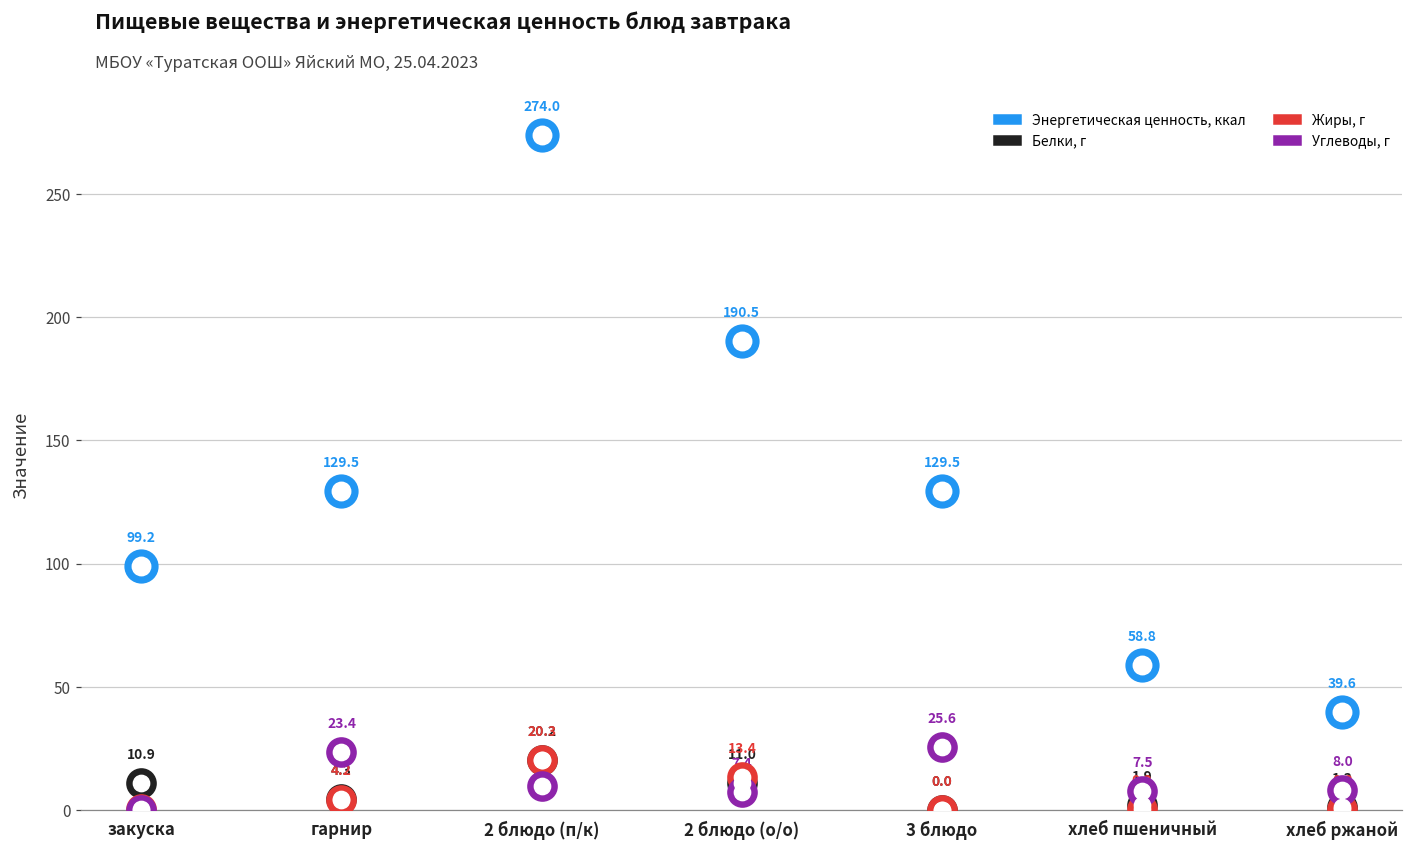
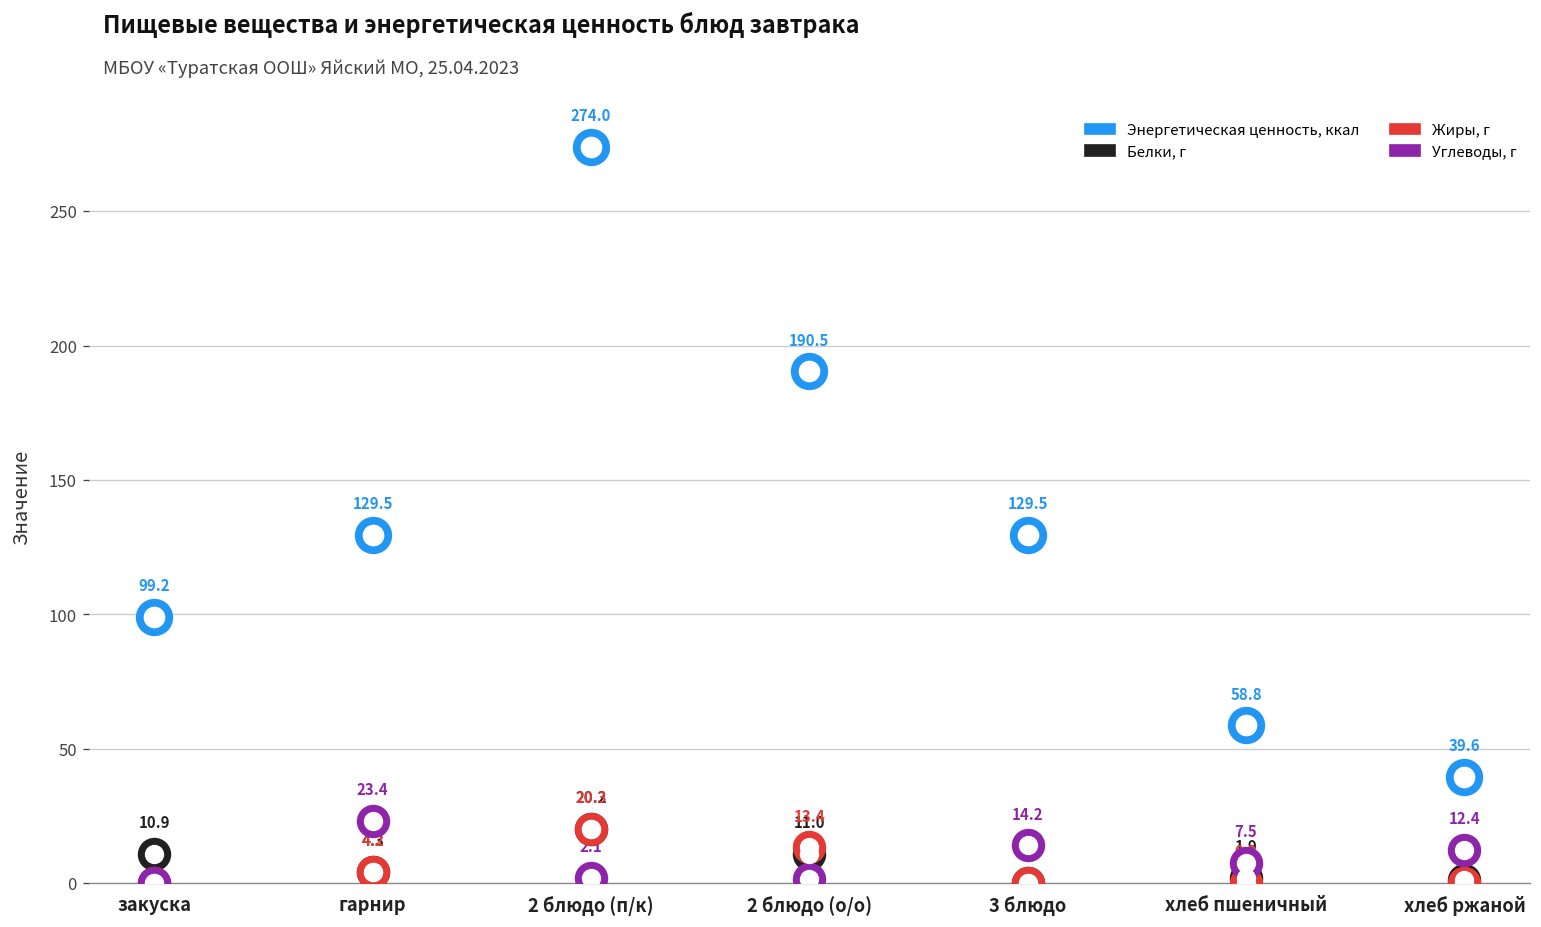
  {
    "Углеводы, г": {
-     "2 блюдо (п/к)": 9.5,
-     "2 блюдо (о/о)": 7.4,
-     "3 блюдо": 25.6,
-     "хлеб ржаной": 8.0
+     "2 блюдо (п/к)": 2.1,
+     "2 блюдо (о/о)": 1.6,
+     "3 блюдо": 14.2,
+     "хлеб ржаной": 12.4
    }
  }
